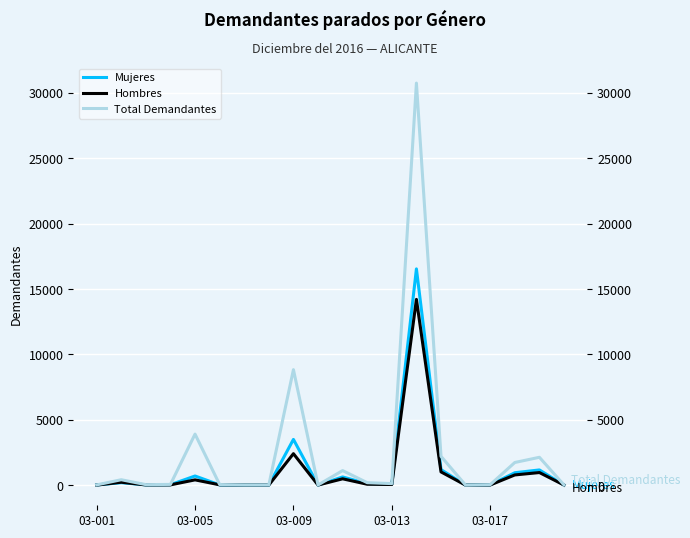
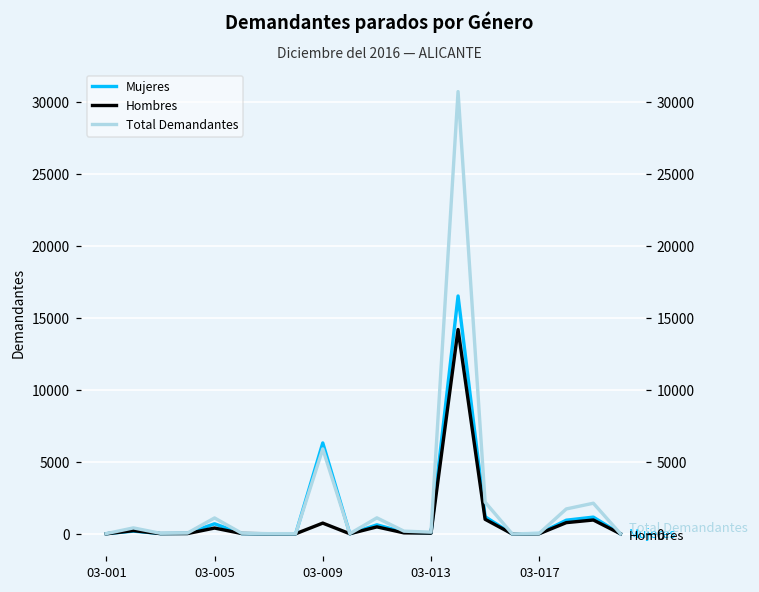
  {
    "Mujeres": {
      "03-005": 700,
-     "03-009": 3500
+     "03-009": 6300
    },
    "Hombres": {
      "03-005": 400,
-     "03-009": 2400
+     "03-009": 800
    },
    "Total Demandantes": {
-     "03-005": 3900,
-     "03-009": 8800
+     "03-005": 1100,
+     "03-009": 5900
    }
  }
